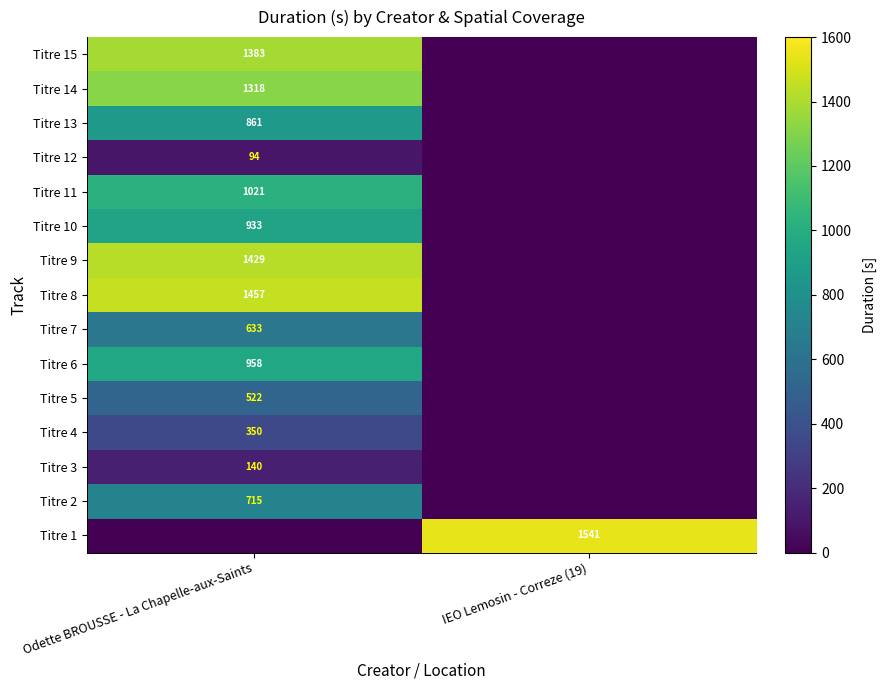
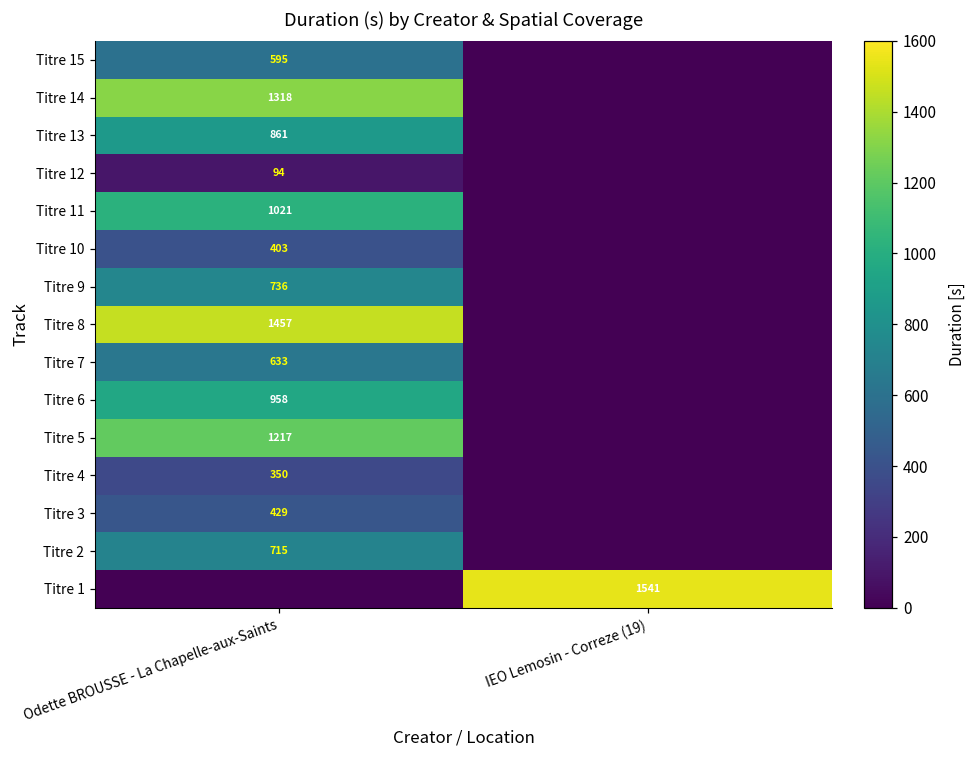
  {
    "Titre 15": {
-     "Odette BROUSSE - La Chapelle-aux-Saints": 1383
+     "Odette BROUSSE - La Chapelle-aux-Saints": 595
    },
    "Titre 14": {
      "Odette BROUSSE - La Chapelle-aux-Saints": 1318
    },
    "Titre 13": {
      "Odette BROUSSE - La Chapelle-aux-Saints": 861
    },
    "Titre 12": {
      "Odette BROUSSE - La Chapelle-aux-Saints": 94
    },
    "Titre 11": {
      "Odette BROUSSE - La Chapelle-aux-Saints": 1021
    },
    "Titre 10": {
-     "Odette BROUSSE - La Chapelle-aux-Saints": 933
+     "Odette BROUSSE - La Chapelle-aux-Saints": 403
    },
    "Titre 9": {
-     "Odette BROUSSE - La Chapelle-aux-Saints": 1429
+     "Odette BROUSSE - La Chapelle-aux-Saints": 736
    },
    "Titre 8": {
      "Odette BROUSSE - La Chapelle-aux-Saints": 1457
    },
    "Titre 7": {
      "Odette BROUSSE - La Chapelle-aux-Saints": 633
    },
    "Titre 6": {
      "Odette BROUSSE - La Chapelle-aux-Saints": 958
    },
    "Titre 5": {
-     "Odette BROUSSE - La Chapelle-aux-Saints": 522
+     "Odette BROUSSE - La Chapelle-aux-Saints": 1217
    },
    "Titre 4": {
      "Odette BROUSSE - La Chapelle-aux-Saints": 350
    },
    "Titre 3": {
-     "Odette BROUSSE - La Chapelle-aux-Saints": 140
+     "Odette BROUSSE - La Chapelle-aux-Saints": 429
    },
    "Titre 2": {
      "Odette BROUSSE - La Chapelle-aux-Saints": 715
    },
    "Titre 1": {
      "IEO Lemosin - Correze (19)": 1541
    }
  }
